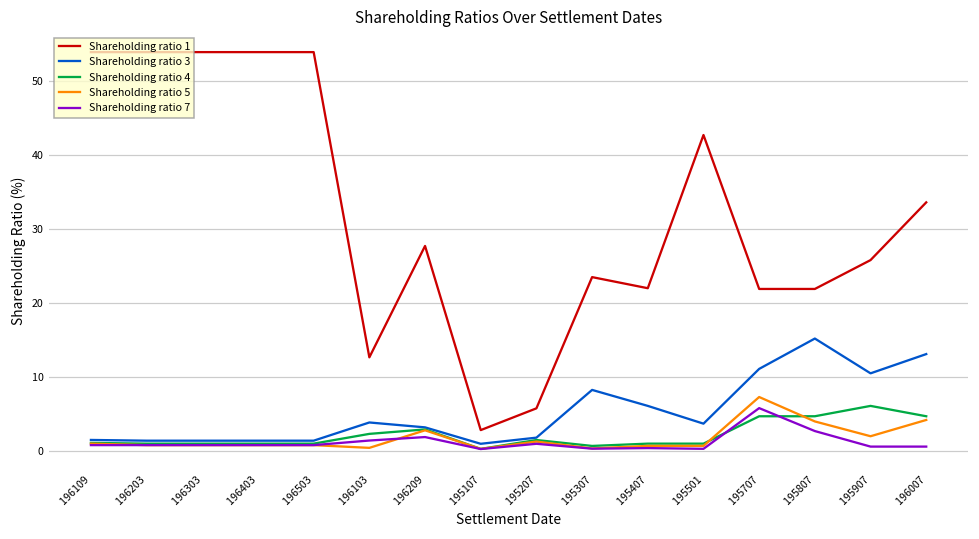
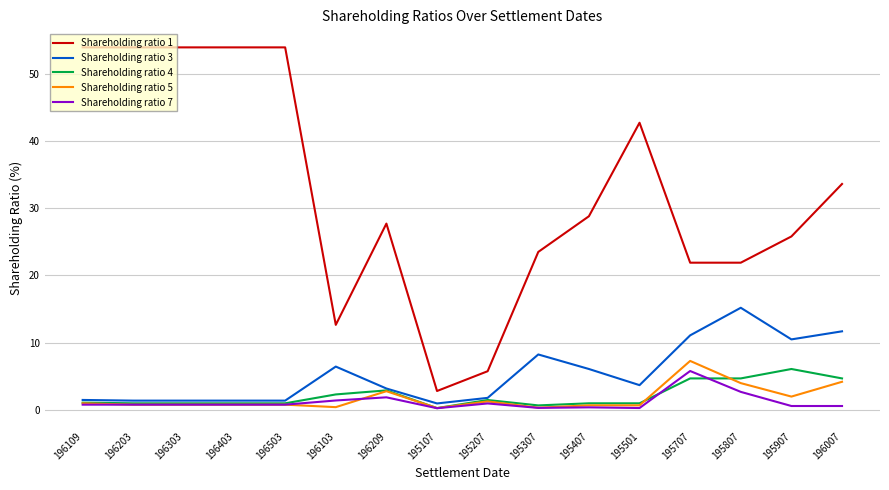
  {
    "Shareholding ratio 1": {
      "196303": 54,
      "196403": 54,
      "196503": 54,
      "196103": 13,
      "196209": 28,
      "195107": 3,
      "195207": 6,
      "195307": 24,
-     "195407": 22,
+     "195407": 29,
      "195501": 43,
      "195707": 22,
      "195807": 22,
      "195907": 26,
      "196007": 34
    },
    "Shareholding ratio 3": {
      "196109": 2,
      "196203": 1,
      "196303": 1,
      "196403": 1,
      "196503": 1,
-     "196103": 4,
+     "196103": 6,
      "195107": 1,
      "195307": 8,
      "195407": 6,
      "195501": 4,
      "195707": 11,
      "195807": 15,
      "195907": 11,
-     "196007": 13
+     "196007": 12
    },
    "Shareholding ratio 4": {
      "196103": 2,
      "195707": 5,
      "195807": 5,
      "195907": 6,
      "196007": 5
    },
    "Shareholding ratio 5": {
      "196103": 0,
      "195707": 7,
      "195807": 4,
      "195907": 2,
      "196007": 4
    },
    "Shareholding ratio 7": {
      "196103": 1,
      "196209": 2,
      "195501": 0,
      "195707": 6,
      "195807": 3,
      "195907": 1,
      "196007": 1
    }
  }
